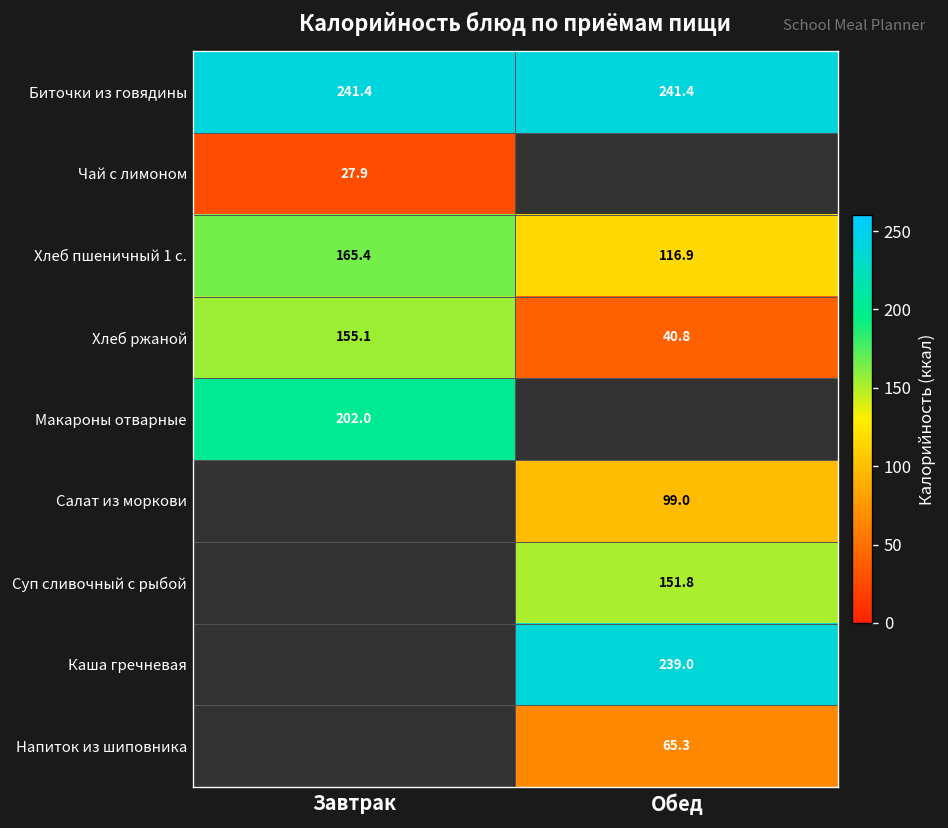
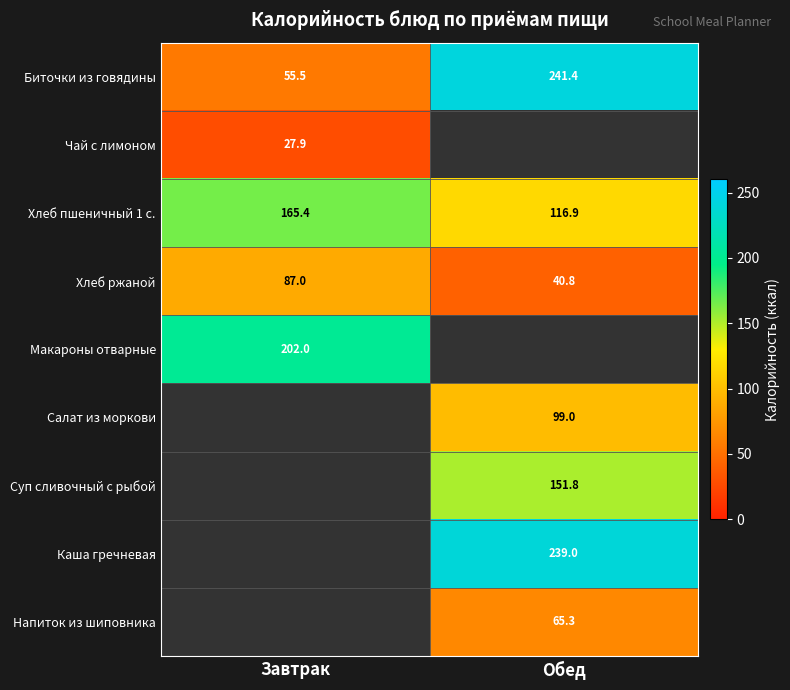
  {
    "Биточки из говядины": {
-     "Завтрак": 241.4,
+     "Завтрак": 55.5,
      "Обед": 241.4
    },
    "Чай с лимоном": {
      "Завтрак": 27.9
    },
    "Хлеб пшеничный 1 с.": {
      "Завтрак": 165.4,
      "Обед": 116.9
    },
    "Хлеб ржаной": {
-     "Завтрак": 155.1,
+     "Завтрак": 87.0,
      "Обед": 40.8
    },
    "Макароны отварные": {
      "Завтрак": 202.0
    },
    "Салат из моркови": {
      "Обед": 99.0
    },
    "Суп сливочный с рыбой": {
      "Обед": 151.8
    },
    "Каша гречневая": {
      "Обед": 239.0
    },
    "Напиток из шиповника": {
      "Обед": 65.3
    }
  }
